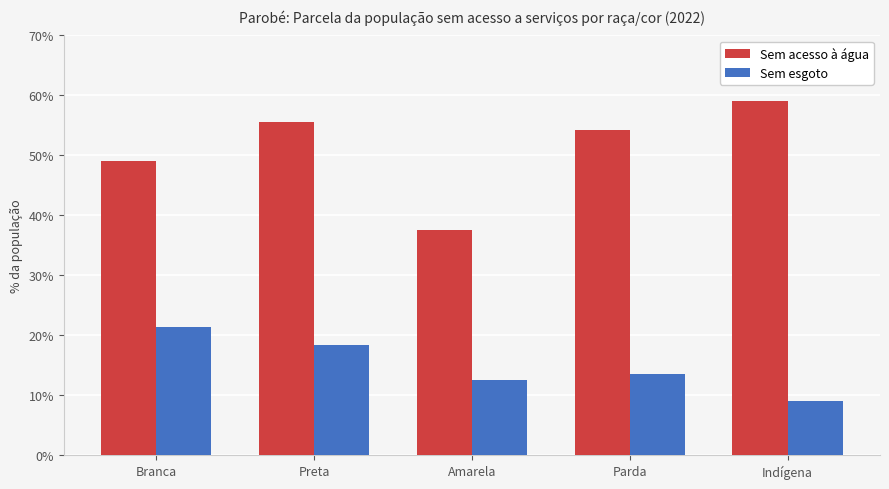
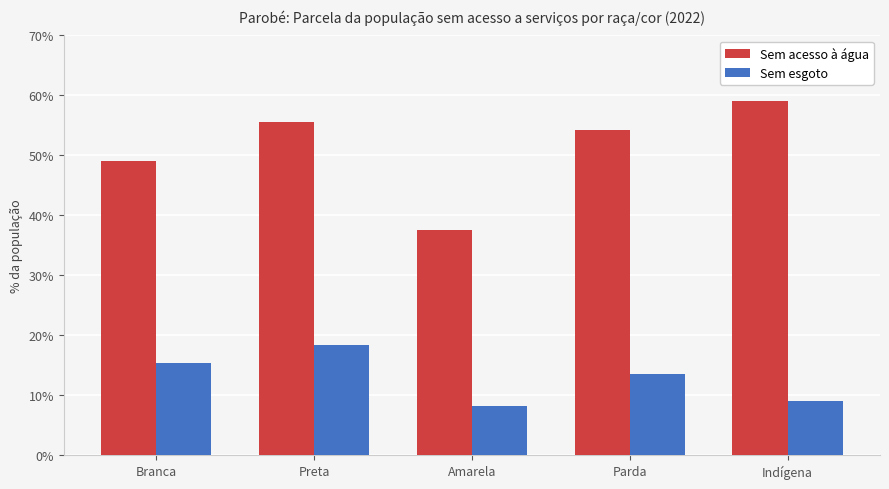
  {
    "Sem acesso à água": {
      "Branca": "49%",
      "Preta": "56%",
      "Amarela": "38%",
      "Parda": "54%",
      "Indígena": "59%"
    },
    "Sem esgoto": {
-     "Branca": "21%",
+     "Branca": "15%",
      "Preta": "18%",
-     "Amarela": "13%",
+     "Amarela": "8%",
      "Parda": "14%",
      "Indígena": "9%"
    }
  }
